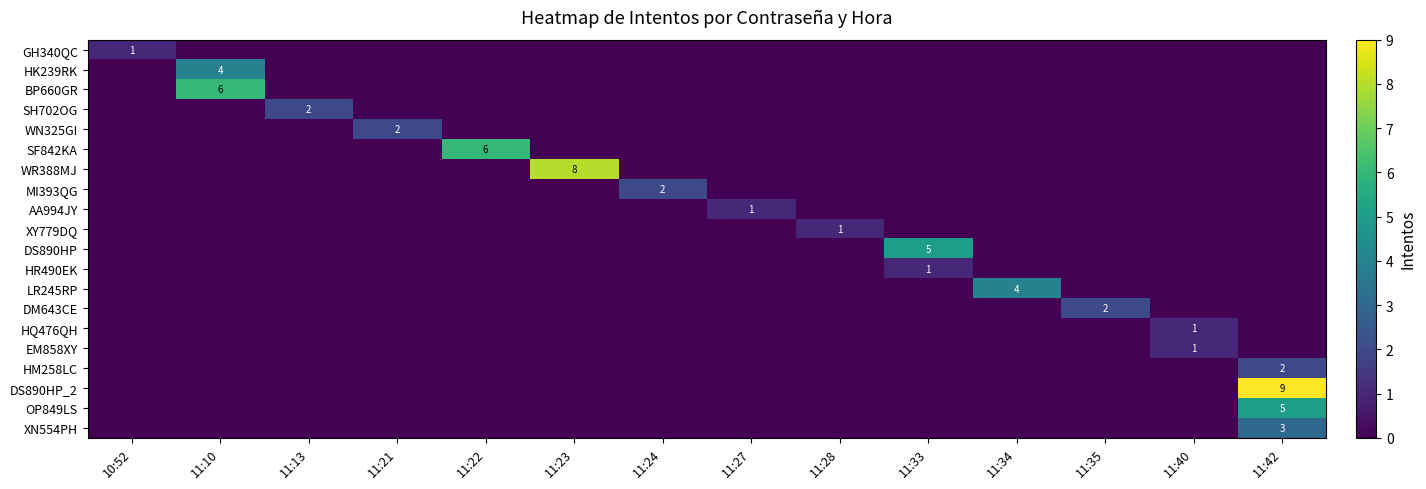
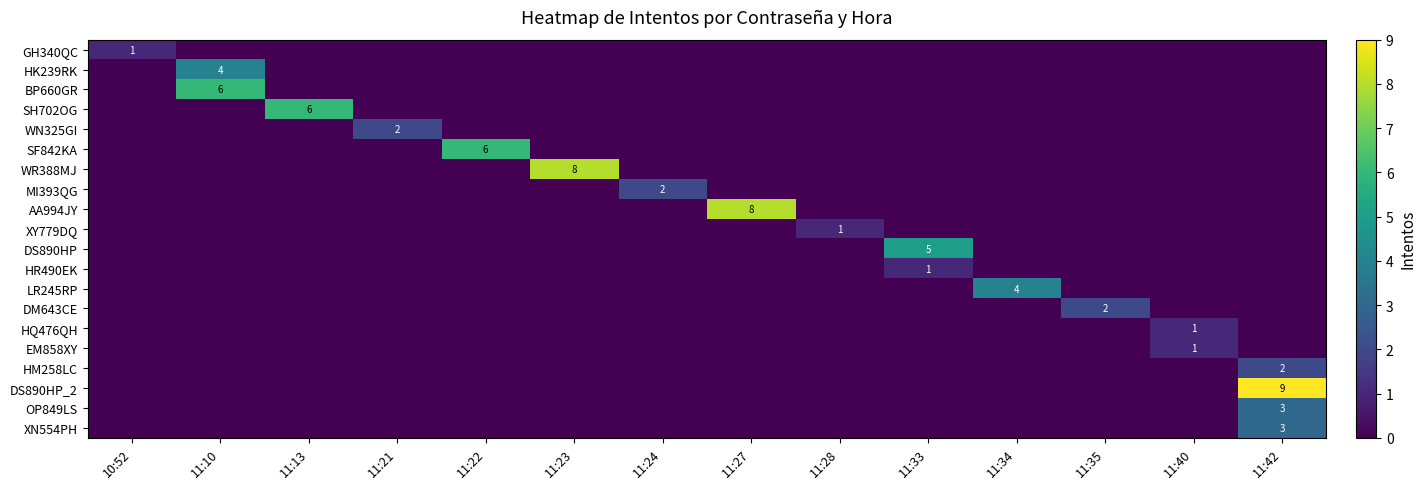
  {
    "GH340QC": {
      "10:52": 1
    },
    "HK239RK": {
      "11:10": 4
    },
    "BP660GR": {
      "11:10": 6
    },
    "SH702OG": {
-     "11:13": 2
+     "11:13": 6
    },
    "WN325GI": {
      "11:21": 2
    },
    "SF842KA": {
      "11:22": 6
    },
    "WR388MJ": {
      "11:23": 8
    },
    "MI393QG": {
      "11:24": 2
    },
    "AA994JY": {
-     "11:27": 1
+     "11:27": 8
    },
    "XY779DQ": {
      "11:28": 1
    },
    "DS890HP": {
      "11:33": 5
    },
    "HR490EK": {
      "11:33": 1
    },
    "LR245RP": {
      "11:34": 4
    },
    "DM643CE": {
      "11:35": 2
    },
    "HQ476QH": {
      "11:40": 1
    },
    "EM858XY": {
      "11:40": 1
    },
    "HM258LC": {
      "11:42": 2
    },
    "DS890HP_2": {
      "11:42": 9
    },
    "OP849LS": {
-     "11:42": 5
+     "11:42": 3
    },
    "XN554PH": {
      "11:42": 3
    }
  }
